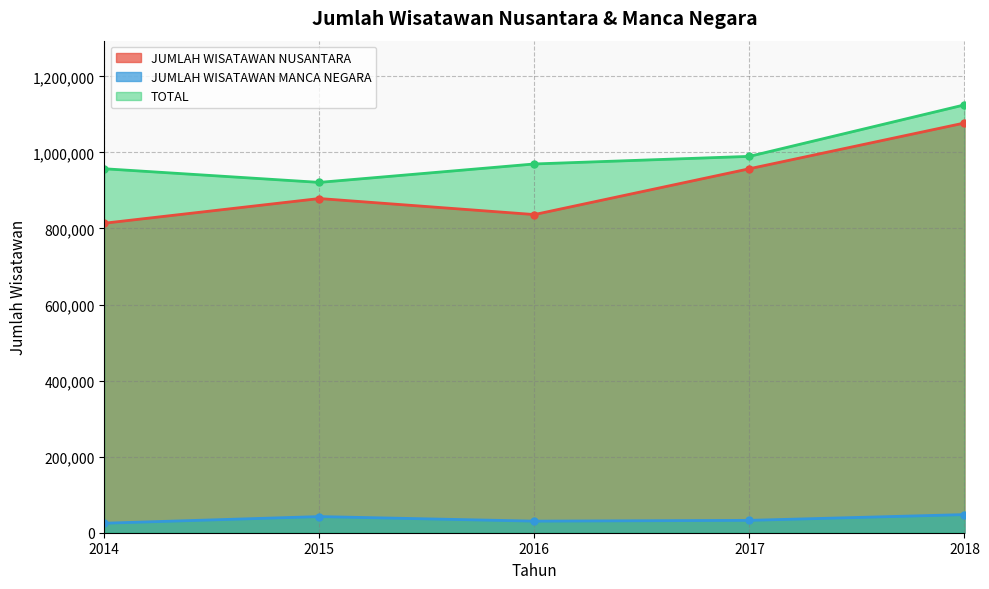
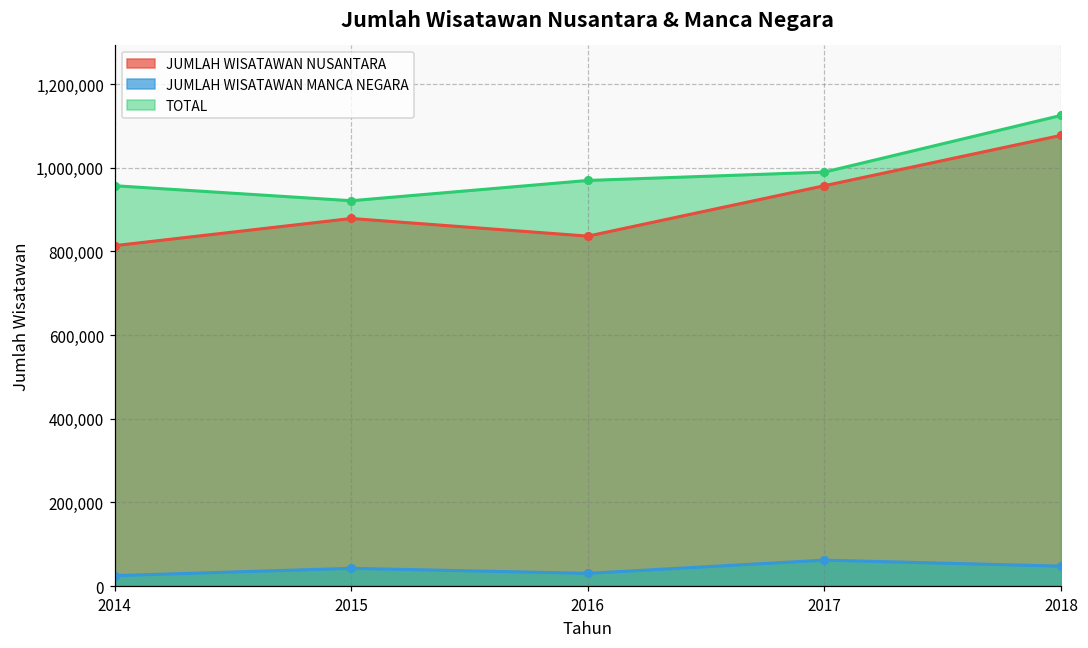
  {
    "JUMLAH WISATAWAN NUSANTARA": {
      "2014": "810,000",
      "2015": "880,000",
      "2016": "840,000",
      "2017": "960,000",
      "2018": "1,080,000"
    },
    "JUMLAH WISATAWAN MANCA NEGARA": {
      "2014": "20,000",
      "2015": "40,000",
      "2016": "30,000",
-     "2017": "30,000",
+     "2017": "60,000",
      "2018": "50,000"
    },
    "TOTAL": {
      "2014": "960,000",
      "2015": "920,000",
      "2016": "970,000",
      "2017": "990,000",
      "2018": "1,130,000"
    }
  }
